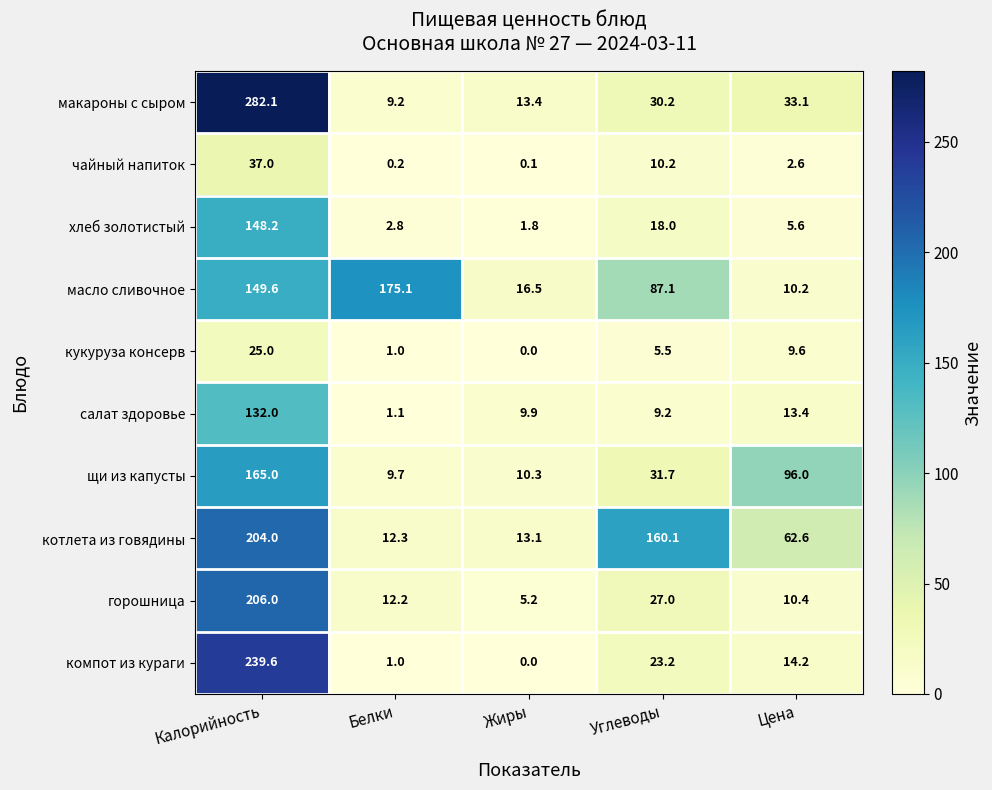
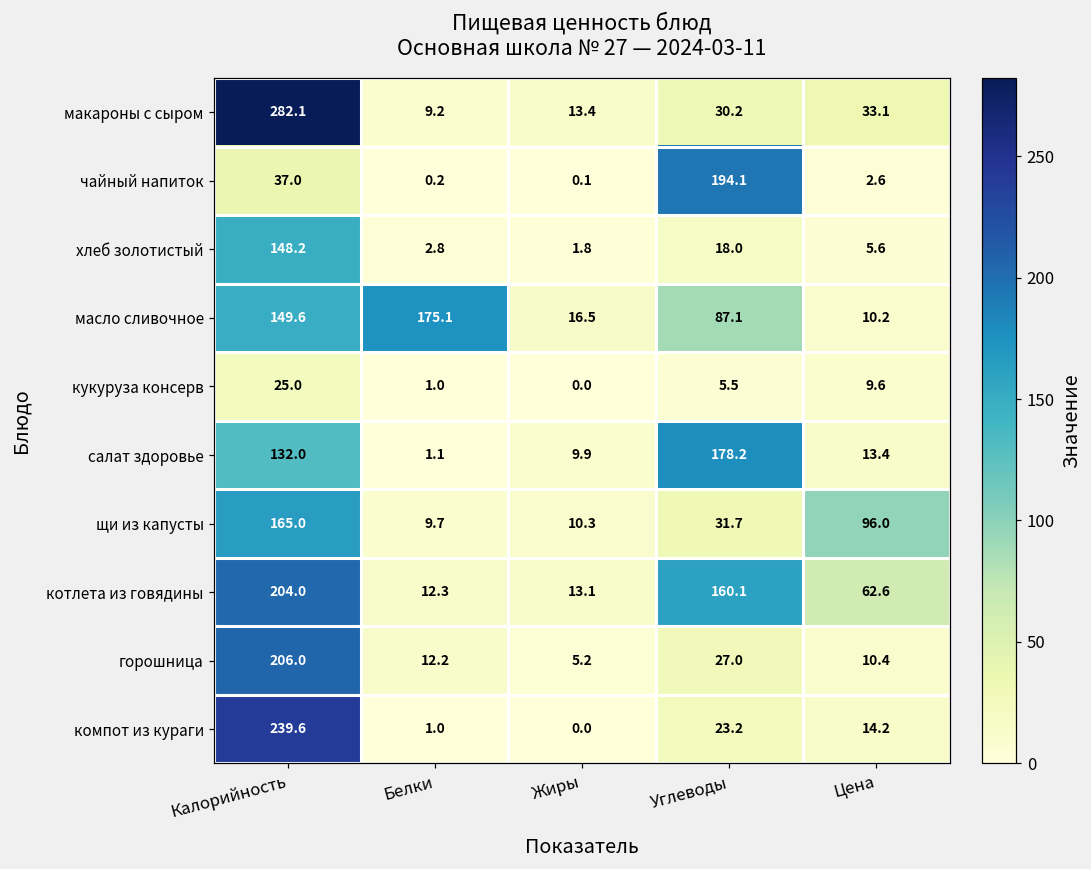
  {
    "макароны с сыром": {
      "Калорийность": 282.1,
      "Белки": 9.2,
      "Жиры": 13.4,
      "Углеводы": 30.2,
      "Цена": 33.1
    },
    "чайный напиток": {
      "Калорийность": 37.0,
      "Белки": 0.2,
      "Жиры": 0.1,
-     "Углеводы": 10.2,
+     "Углеводы": 194.1,
      "Цена": 2.6
    },
    "хлеб золотистый": {
      "Калорийность": 148.2,
      "Белки": 2.8,
      "Жиры": 1.8,
      "Углеводы": 18.0,
      "Цена": 5.6
    },
    "масло сливочное": {
      "Калорийность": 149.6,
      "Белки": 175.1,
      "Жиры": 16.5,
      "Углеводы": 87.1,
      "Цена": 10.2
    },
    "кукуруза консерв": {
      "Калорийность": 25.0,
      "Белки": 1.0,
      "Жиры": 0.0,
      "Углеводы": 5.5,
      "Цена": 9.6
    },
    "салат здоровье": {
      "Калорийность": 132.0,
      "Белки": 1.1,
      "Жиры": 9.9,
-     "Углеводы": 9.2,
+     "Углеводы": 178.2,
      "Цена": 13.4
    },
    "щи из капусты": {
      "Калорийность": 165.0,
      "Белки": 9.7,
      "Жиры": 10.3,
      "Углеводы": 31.7,
      "Цена": 96.0
    },
    "котлета из говядины": {
      "Калорийность": 204.0,
      "Белки": 12.3,
      "Жиры": 13.1,
      "Углеводы": 160.1,
      "Цена": 62.6
    },
    "горошница": {
      "Калорийность": 206.0,
      "Белки": 12.2,
      "Жиры": 5.2,
      "Углеводы": 27.0,
      "Цена": 10.4
    },
    "компот из кураги": {
      "Калорийность": 239.6,
      "Белки": 1.0,
      "Жиры": 0.0,
      "Углеводы": 23.2,
      "Цена": 14.2
    }
  }
